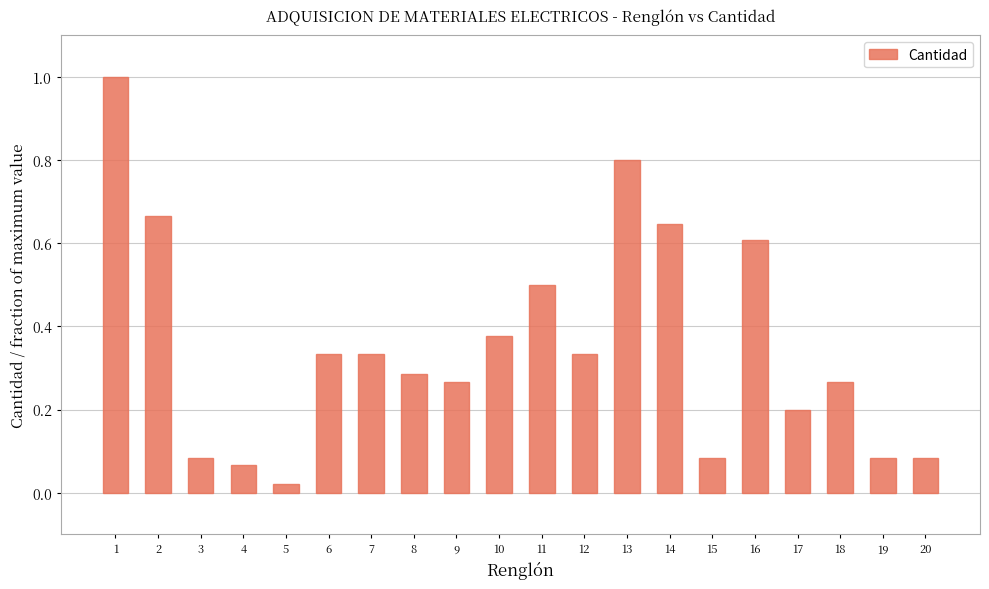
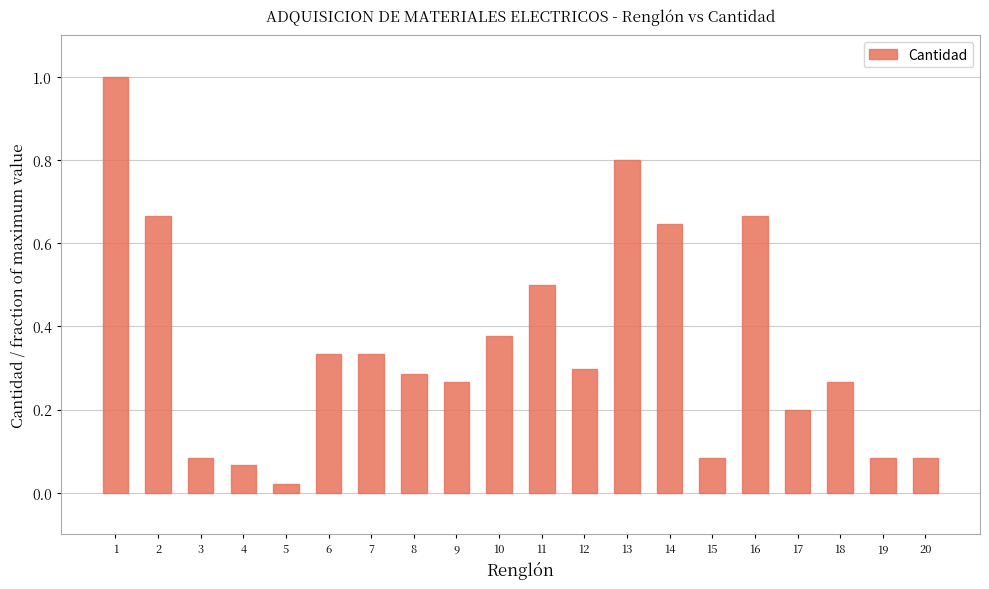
  {
    "1": 1.00,
    "2": 0.67,
    "3": 0.08,
    "4": 0.07,
    "5": 0.02,
    "6": 0.33,
    "7": 0.33,
    "8": 0.29,
    "9": 0.27,
    "10": 0.38,
    "11": 0.50,
-   "12": 0.33,
+   "12": 0.30,
    "13": 0.80,
    "14": 0.65,
    "15": 0.08,
-   "16": 0.61,
+   "16": 0.67,
    "17": 0.20,
    "18": 0.27,
    "19": 0.08,
    "20": 0.08
  }
